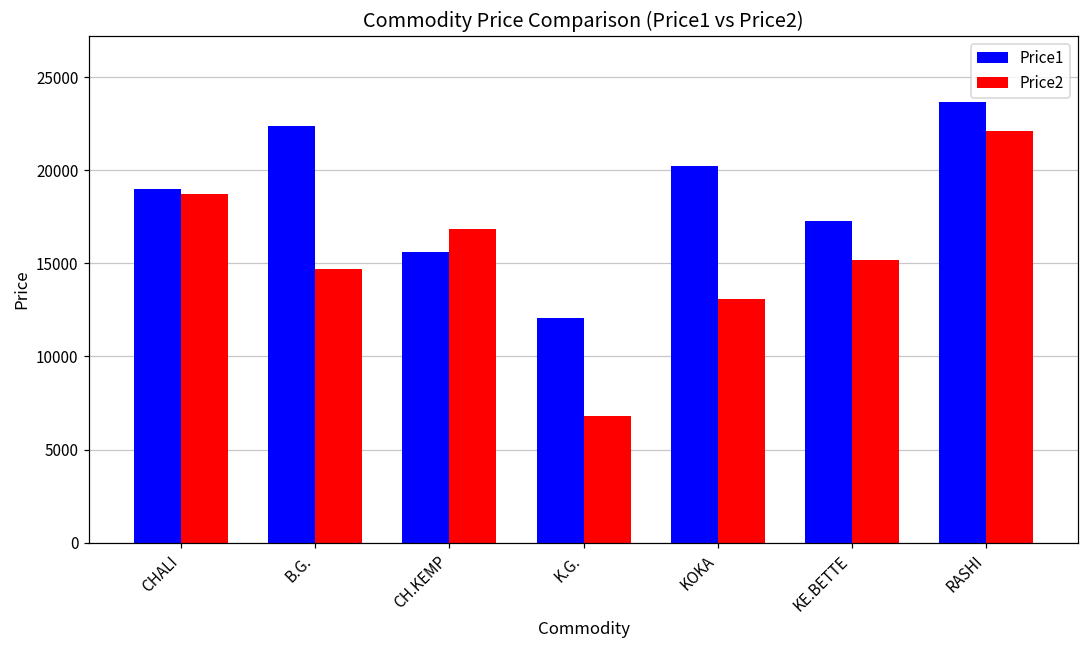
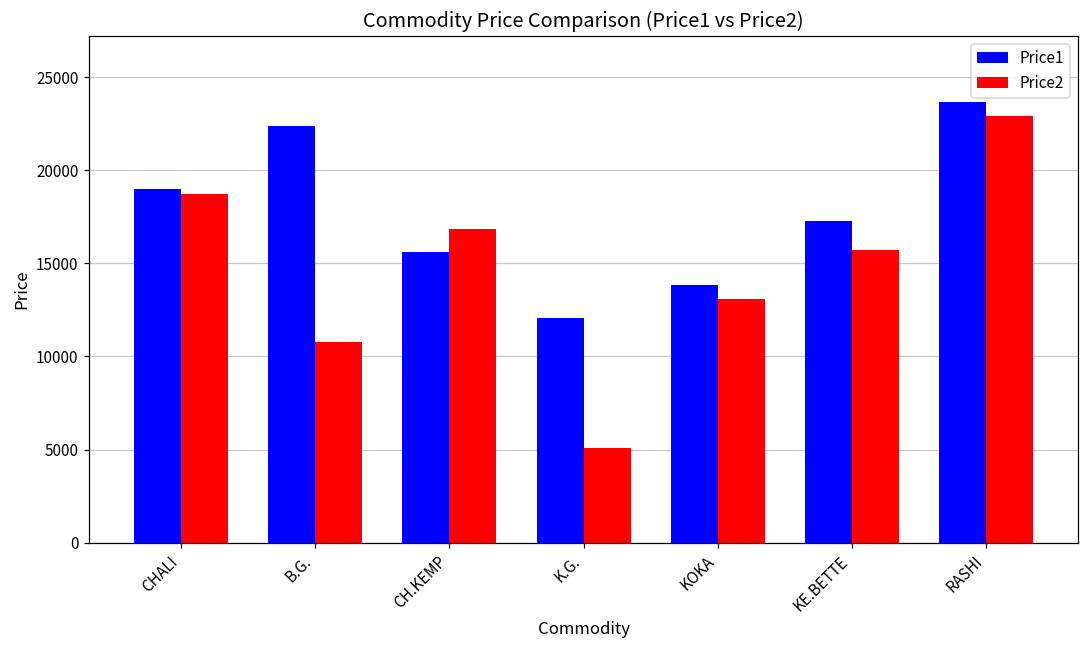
  {
    "Price1": {
      "CHALI": 19000,
      "B.G.": 22400,
      "CH.KEMP": 15600,
      "K.G.": 12100,
-     "KOKA": 20200,
+     "KOKA": 13800,
      "KE.BETTE": 17300,
      "RASHI": 23600
    },
    "Price2": {
      "CHALI": 18700,
-     "B.G.": 14700,
+     "B.G.": 10800,
      "CH.KEMP": 16800,
-     "K.G.": 6800,
+     "K.G.": 5100,
      "KOKA": 13100,
-     "KE.BETTE": 15200,
-     "RASHI": 22100
+     "KE.BETTE": 15700,
+     "RASHI": 22900
    }
  }
